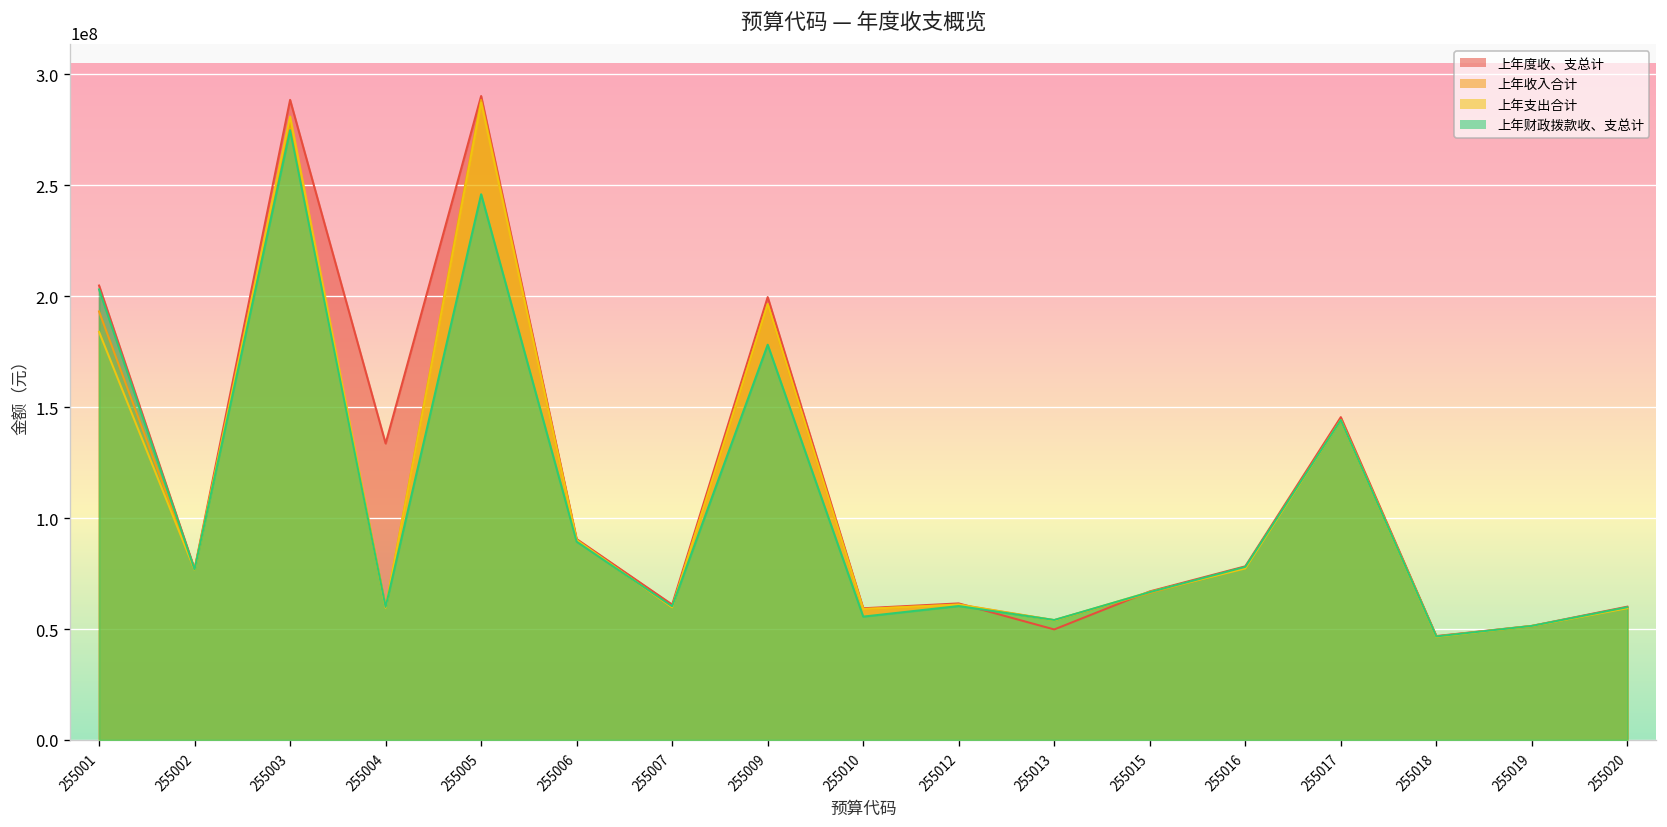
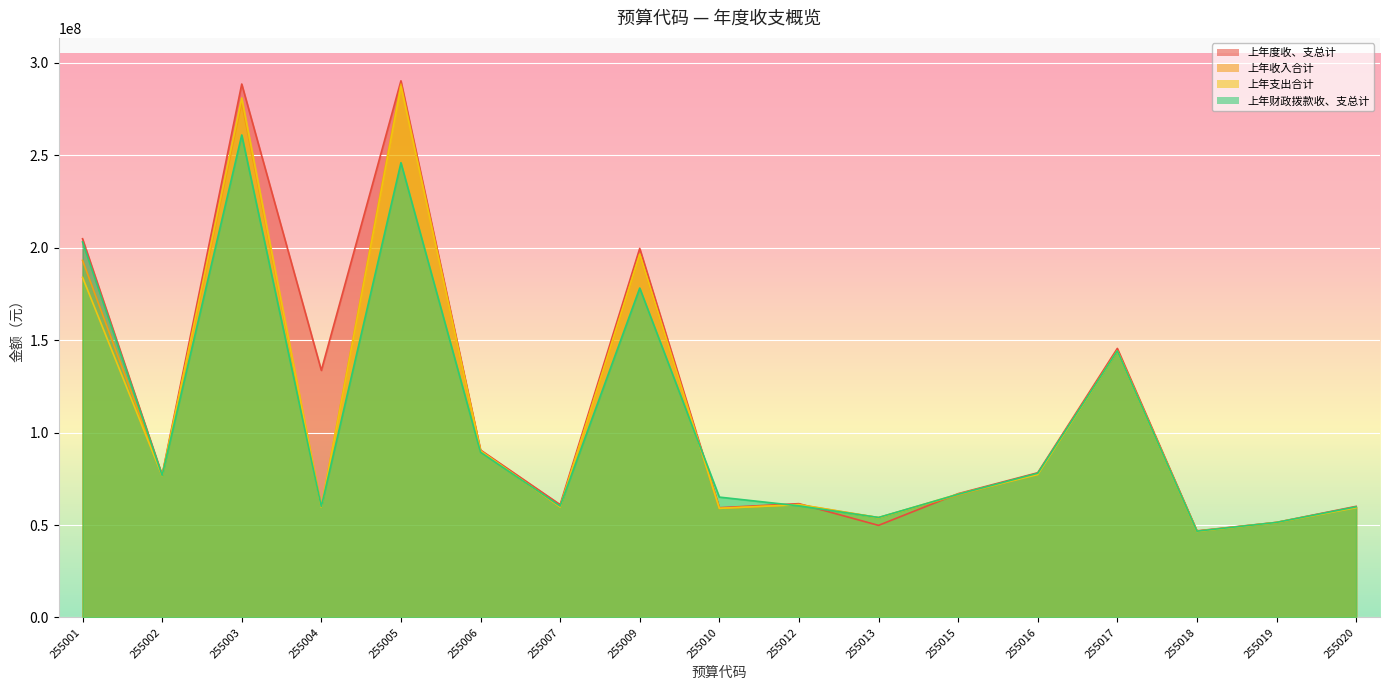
  {
    "上年度收、支总计": {
      "255001": 205000000,
      "255003": 288000000,
      "255004": 134000000,
      "255005": 290000000,
      "255009": 200000000,
      "255013": 50000000
    },
    "上年财政拨款收、支总计": {
      "255001": 203000000,
-     "255003": 275000000,
+     "255003": 261000000,
      "255005": 246000000,
      "255009": 178000000,
-     "255010": 56000000
+     "255010": 65000000
    }
  }
